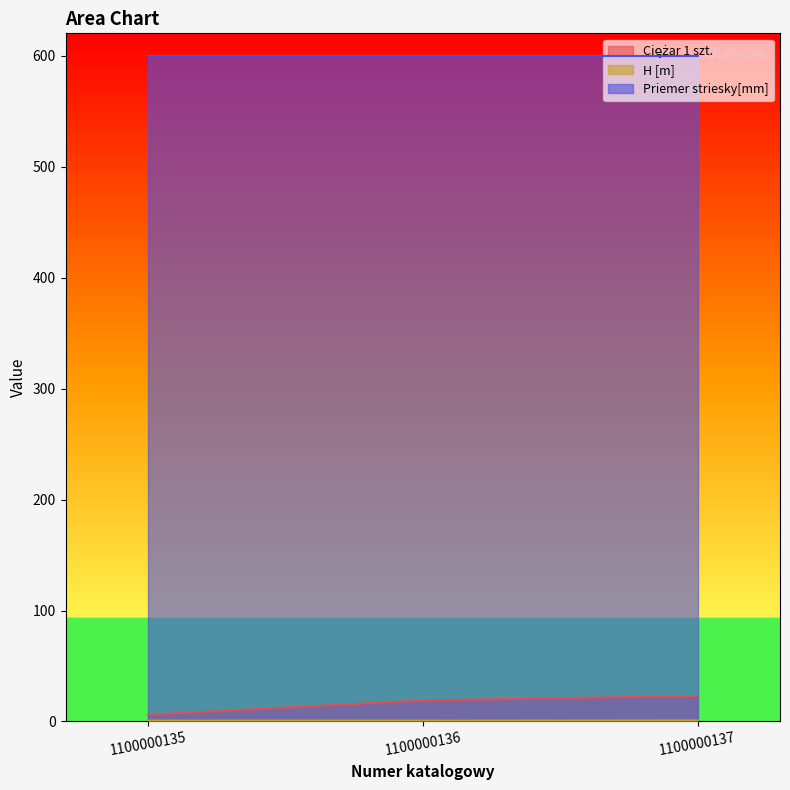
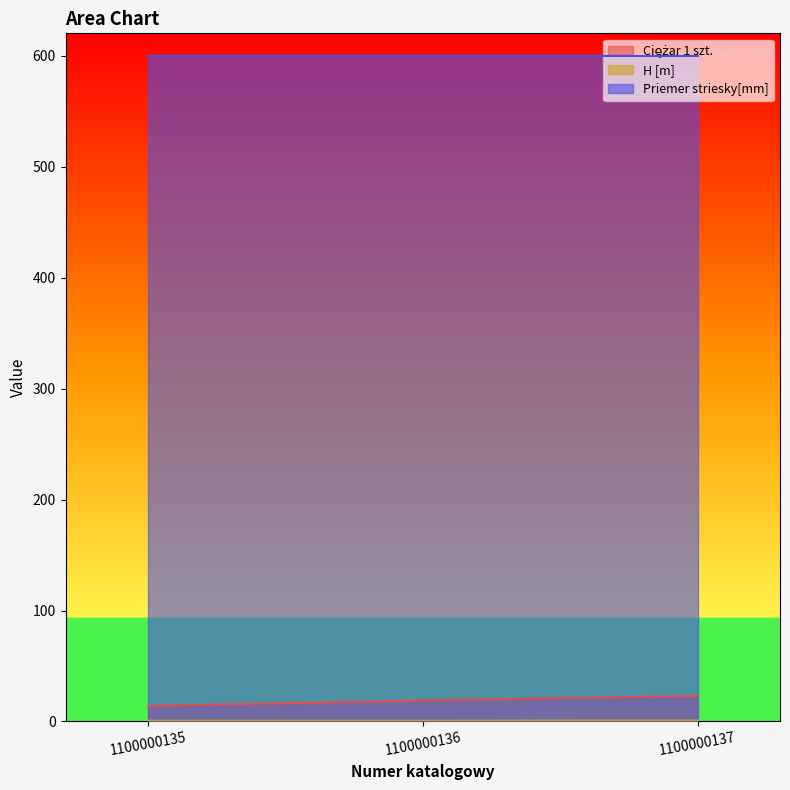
  {
    "Ciężar 1 szt.": {
-     "1100000135": 6,
+     "1100000135": 14,
      "1100000136": 19,
      "1100000137": 23
    },
    "H [m]": {
      "1100000135": 1,
      "1100000136": 1,
      "1100000137": 1
    },
    "Priemer striesky[mm]": {
      "1100000135": 600,
      "1100000136": 600
    }
  }
